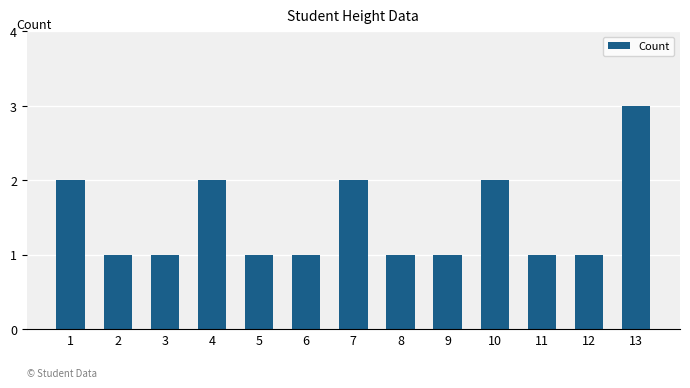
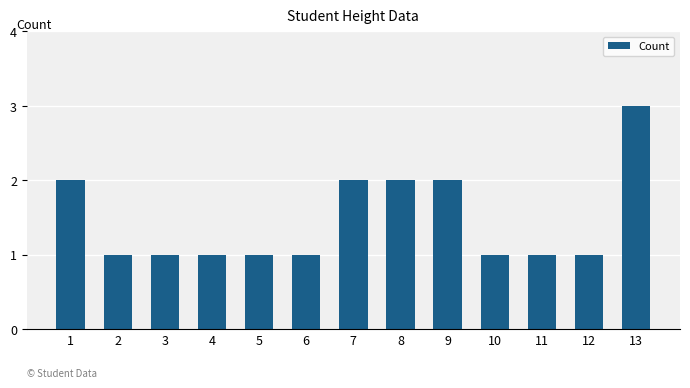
  {
    "1": 2,
    "2": 1,
    "3": 1,
-   "4": 2,
+   "4": 1,
    "5": 1,
    "6": 1,
    "7": 2,
-   "8": 1,
-   "9": 1,
-   "10": 2,
+   "8": 2,
+   "9": 2,
+   "10": 1,
    "11": 1,
    "12": 1,
    "13": 3
  }
